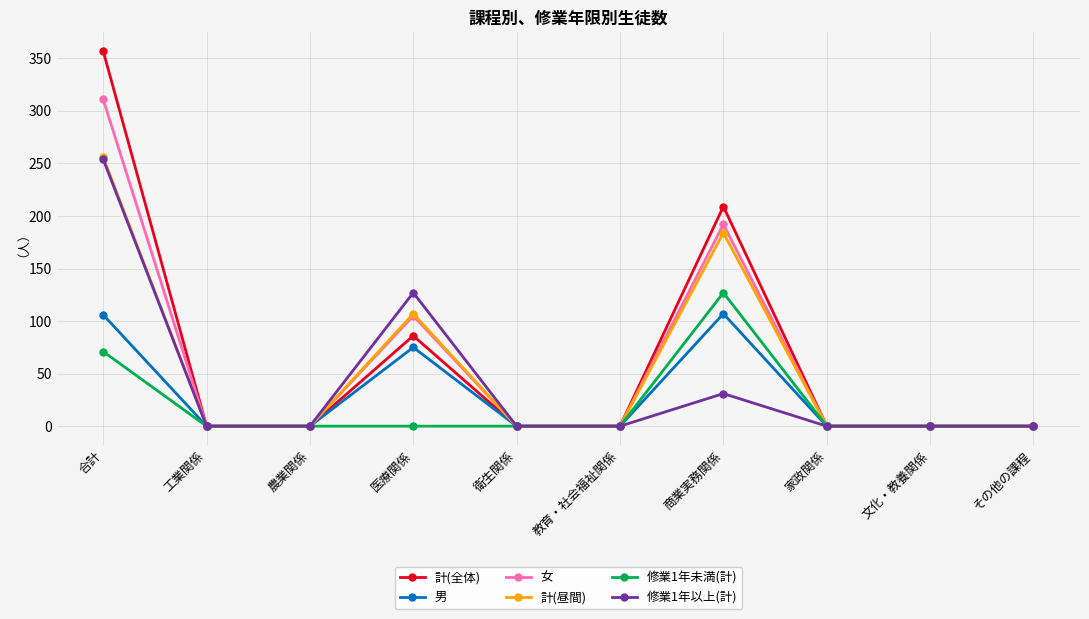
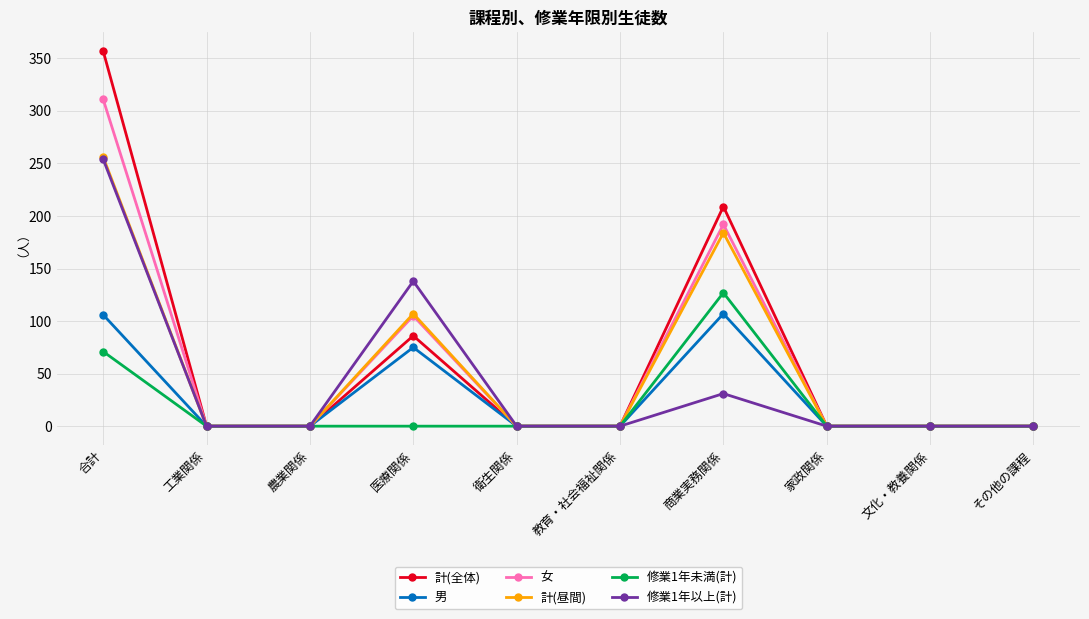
  {
    "計(全体)": {
      "合計": 357,
      "医療関係": 86,
      "商業実務関係": 209
    },
    "男": {
      "合計": 106,
      "医療関係": 75,
      "商業実務関係": 107
    },
    "女": {
      "合計": 311,
      "商業実務関係": 192
    },
    "計(昼間)": {
      "商業実務関係": 184
    },
    "修業1年未満(計)": {
      "合計": 71,
      "医療関係": 0,
      "商業実務関係": 127
    },
    "修業1年以上(計)": {
-     "医療関係": 127,
+     "医療関係": 138,
      "商業実務関係": 31
    }
  }
